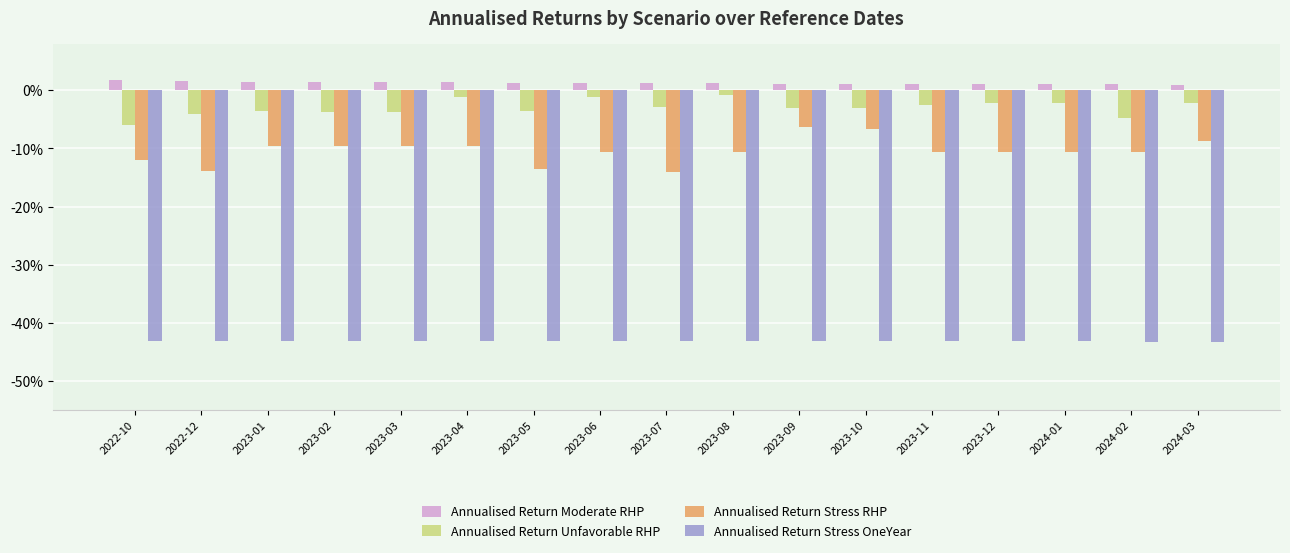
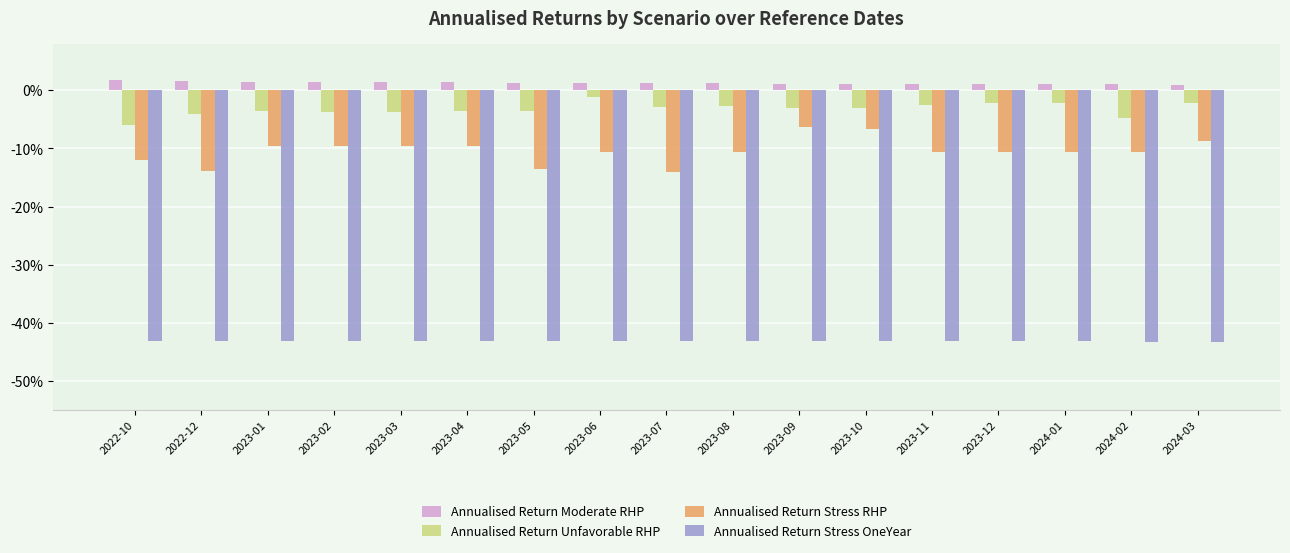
  {
    "Annualised Return Moderate RHP": {
      "2022-10": "2%",
      "2022-12": "2%",
      "2023-01": "1%",
      "2023-02": "1%",
      "2023-03": "1%",
      "2023-04": "1%",
      "2023-05": "1%",
      "2023-06": "1%",
      "2023-07": "1%",
      "2023-08": "1%",
      "2023-09": "1%",
      "2023-10": "1%",
      "2023-11": "1%",
      "2023-12": "1%",
      "2024-01": "1%",
      "2024-02": "1%",
      "2024-03": "1%"
    },
    "Annualised Return Unfavorable RHP": {
      "2022-10": "-6%",
      "2022-12": "-4%",
      "2023-01": "-4%",
      "2023-02": "-4%",
      "2023-03": "-4%",
-     "2023-04": "-1%",
+     "2023-04": "-3%",
      "2023-05": "-3%",
      "2023-06": "-1%",
      "2023-07": "-3%",
-     "2023-08": "-1%",
+     "2023-08": "-3%",
      "2023-09": "-3%",
      "2023-10": "-3%",
      "2023-11": "-3%",
      "2023-12": "-2%",
      "2024-01": "-2%",
      "2024-02": "-5%",
      "2024-03": "-2%"
    },
    "Annualised Return Stress RHP": {
      "2022-10": "-12%",
      "2022-12": "-14%",
      "2023-01": "-10%",
      "2023-02": "-10%",
      "2023-03": "-10%",
      "2023-04": "-10%",
      "2023-05": "-13%",
      "2023-06": "-11%",
      "2023-07": "-14%",
      "2023-08": "-11%",
      "2023-09": "-6%",
      "2023-10": "-7%",
      "2023-11": "-11%",
      "2023-12": "-11%",
      "2024-01": "-11%",
      "2024-02": "-11%",
      "2024-03": "-9%"
    },
    "Annualised Return Stress OneYear": {
      "2022-10": "-43%",
      "2022-12": "-43%",
      "2023-01": "-43%",
      "2023-02": "-43%",
      "2023-03": "-43%",
      "2023-04": "-43%",
      "2023-05": "-43%",
      "2023-06": "-43%",
      "2023-07": "-43%",
      "2023-08": "-43%",
      "2023-09": "-43%",
      "2023-10": "-43%",
      "2023-11": "-43%",
      "2023-12": "-43%",
      "2024-01": "-43%",
      "2024-02": "-43%",
      "2024-03": "-43%"
    }
  }
